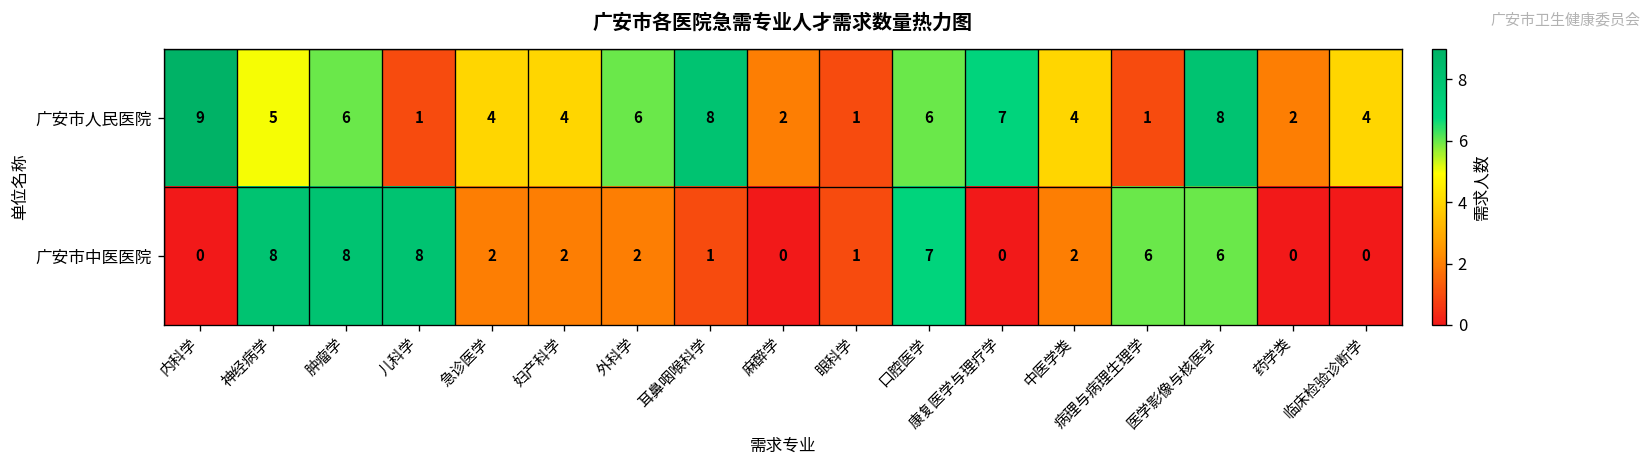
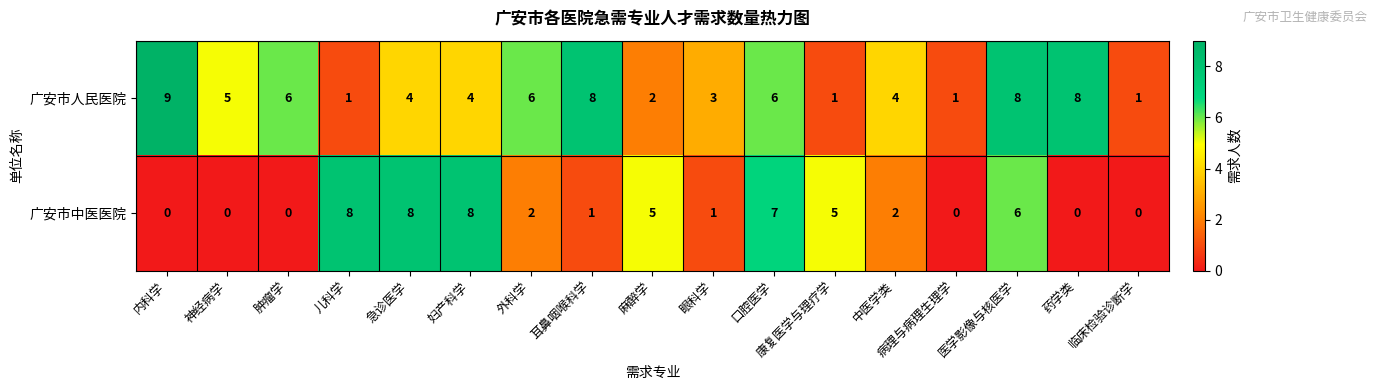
  {
    "广安市人民医院": {
      "内科学": 9,
      "神经病学": 5,
      "肿瘤学": 6,
      "儿科学": 1,
      "急诊医学": 4,
      "妇产科学": 4,
      "外科学": 6,
      "耳鼻咽喉科学": 8,
      "麻醉学": 2,
-     "眼科学": 1,
+     "眼科学": 3,
      "口腔医学": 6,
-     "康复医学与理疗学": 7,
+     "康复医学与理疗学": 1,
      "中医学类": 4,
      "病理与病理生理学": 1,
      "医学影像与核医学": 8,
-     "药学类": 2,
-     "临床检验诊断学": 4
+     "药学类": 8,
+     "临床检验诊断学": 1
    },
    "广安市中医医院": {
      "内科学": 0,
-     "神经病学": 8,
-     "肿瘤学": 8,
+     "神经病学": 0,
+     "肿瘤学": 0,
      "儿科学": 8,
-     "急诊医学": 2,
-     "妇产科学": 2,
+     "急诊医学": 8,
+     "妇产科学": 8,
      "外科学": 2,
      "耳鼻咽喉科学": 1,
-     "麻醉学": 0,
+     "麻醉学": 5,
      "眼科学": 1,
      "口腔医学": 7,
-     "康复医学与理疗学": 0,
+     "康复医学与理疗学": 5,
      "中医学类": 2,
-     "病理与病理生理学": 6,
+     "病理与病理生理学": 0,
      "医学影像与核医学": 6,
      "药学类": 0,
      "临床检验诊断学": 0
    }
  }
